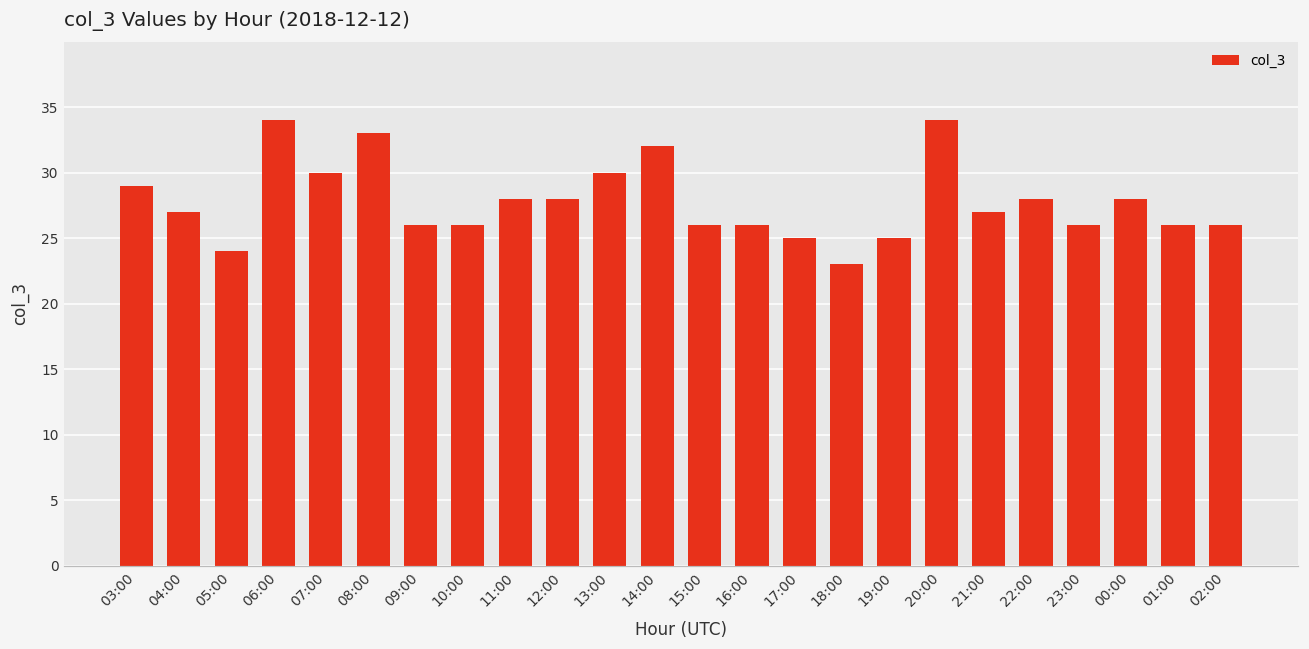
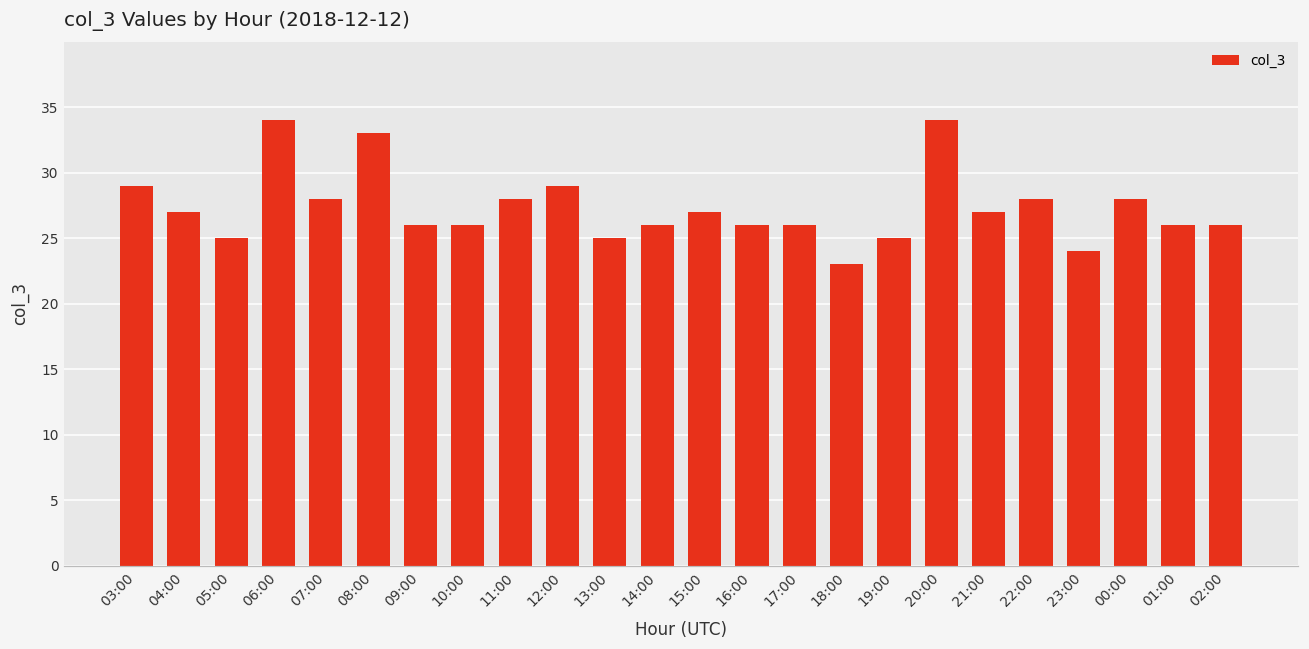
  {
    "03:00": 29,
    "04:00": 27,
-   "05:00": 24,
+   "05:00": 25,
    "06:00": 34,
-   "07:00": 30,
+   "07:00": 28,
    "08:00": 33,
    "09:00": 26,
    "10:00": 26,
    "11:00": 28,
-   "12:00": 28,
-   "13:00": 30,
-   "14:00": 32,
-   "15:00": 26,
+   "12:00": 29,
+   "13:00": 25,
+   "14:00": 26,
+   "15:00": 27,
    "16:00": 26,
-   "17:00": 25,
+   "17:00": 26,
    "18:00": 23,
    "19:00": 25,
    "20:00": 34,
    "21:00": 27,
    "22:00": 28,
-   "23:00": 26,
+   "23:00": 24,
    "00:00": 28,
    "01:00": 26,
    "02:00": 26
  }
